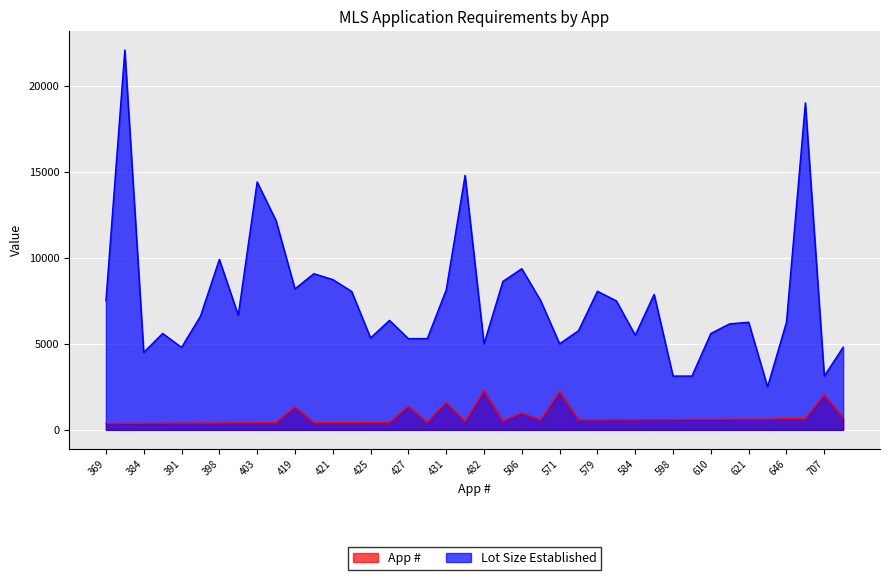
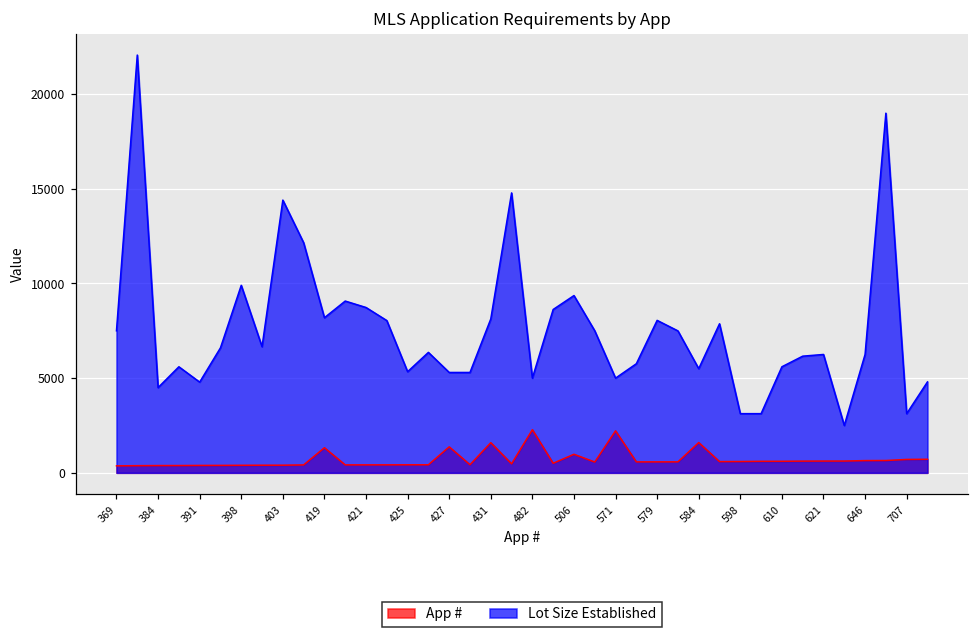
  {
    "App #": {
      "369": 400,
      "384": 400,
      "391": 400,
      "398": 400,
      "403": 400,
      "419": 1300,
      "421": 400,
      "425": 400,
      "427": 1400,
      "431": 1600,
      "482": 2300,
      "506": 1000,
      "571": 2200,
      "579": 600,
-     "584": 600,
+     "584": 1600,
      "598": 600,
      "610": 600,
      "621": 600,
      "646": 600,
-     "707": 2000
+     "707": 700
    },
    "Lot Size Established": {
      "369": 7500,
      "384": 4500,
      "391": 4800,
      "398": 9900,
      "403": 14400,
      "419": 8200,
      "421": 8700,
      "425": 5300,
      "427": 5300,
      "431": 8100,
      "482": 5000,
      "506": 9400,
      "571": 5000,
      "579": 8100,
      "584": 5500,
      "598": 3100,
      "610": 5600,
      "621": 6300,
      "646": 6300,
      "707": 3100
    }
  }
